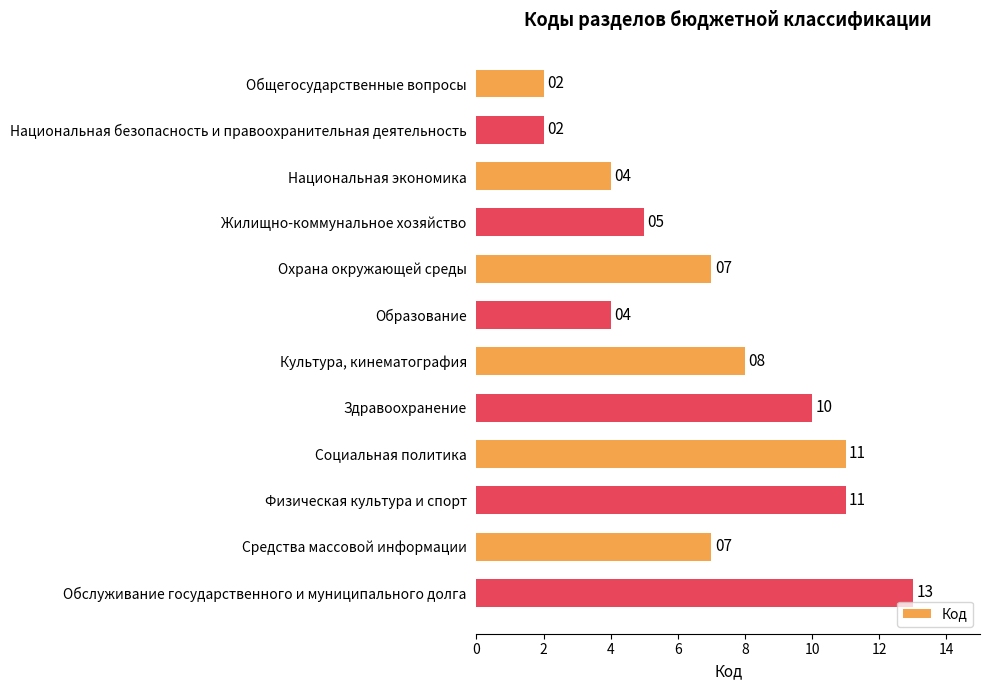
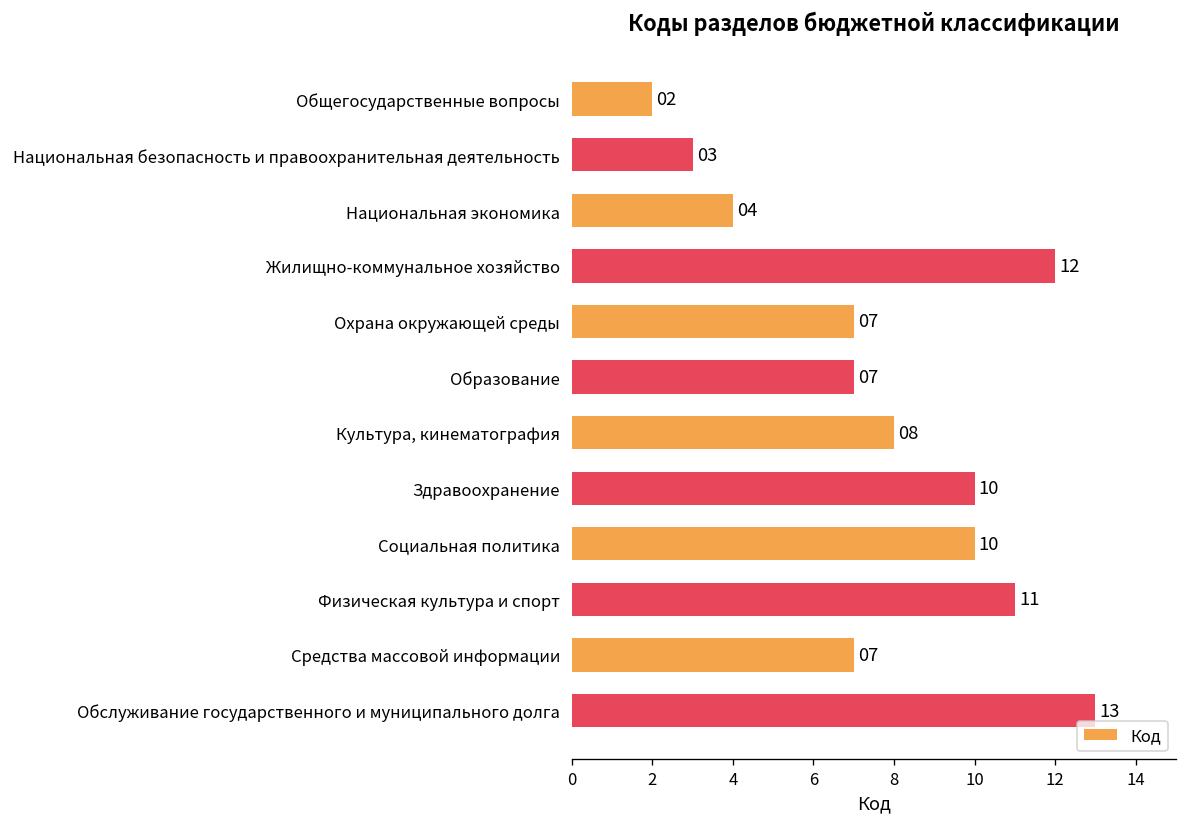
  {
    "Общегосударственные вопросы": "02",
-   "Национальная безопасность и правоохранительная деятельность": "02",
+   "Национальная безопасность и правоохранительная деятельность": "03",
    "Национальная экономика": "04",
-   "Жилищно-коммунальное хозяйство": "05",
+   "Жилищно-коммунальное хозяйство": "12",
    "Охрана окружающей среды": "07",
-   "Образование": "04",
+   "Образование": "07",
    "Культура, кинематография": "08",
    "Здравоохранение": "10",
-   "Социальная политика": "11",
+   "Социальная политика": "10",
    "Физическая культура и спорт": "11",
    "Средства массовой информации": "07",
    "Обслуживание государственного и муниципального долга": "13"
  }
